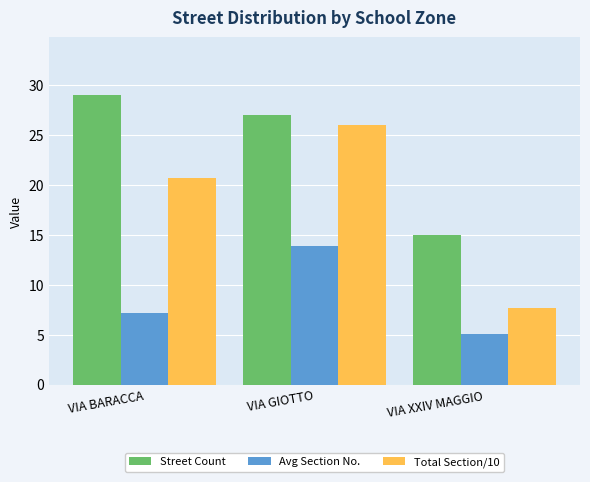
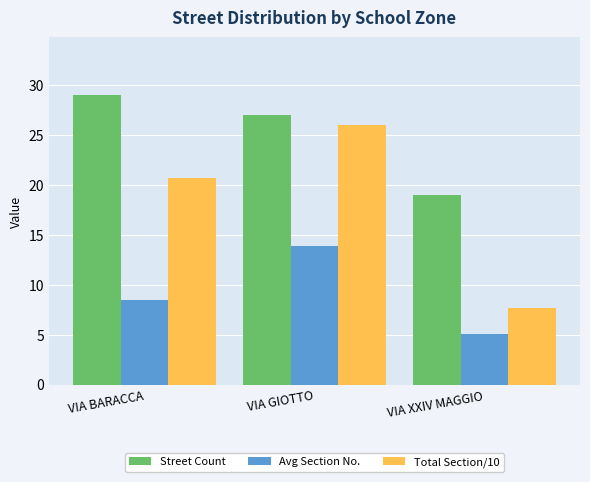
  {
    "Street Count": {
      "VIA BARACCA": 29,
      "VIA GIOTTO": 27,
-     "VIA XXIV MAGGIO": 15
+     "VIA XXIV MAGGIO": 19
    },
    "Avg Section No.": {
-     "VIA BARACCA": 7,
+     "VIA BARACCA": 8,
      "VIA GIOTTO": 14,
      "VIA XXIV MAGGIO": 5
    },
    "Total Section/10": {
      "VIA BARACCA": 21,
      "VIA GIOTTO": 26,
      "VIA XXIV MAGGIO": 8
    }
  }
